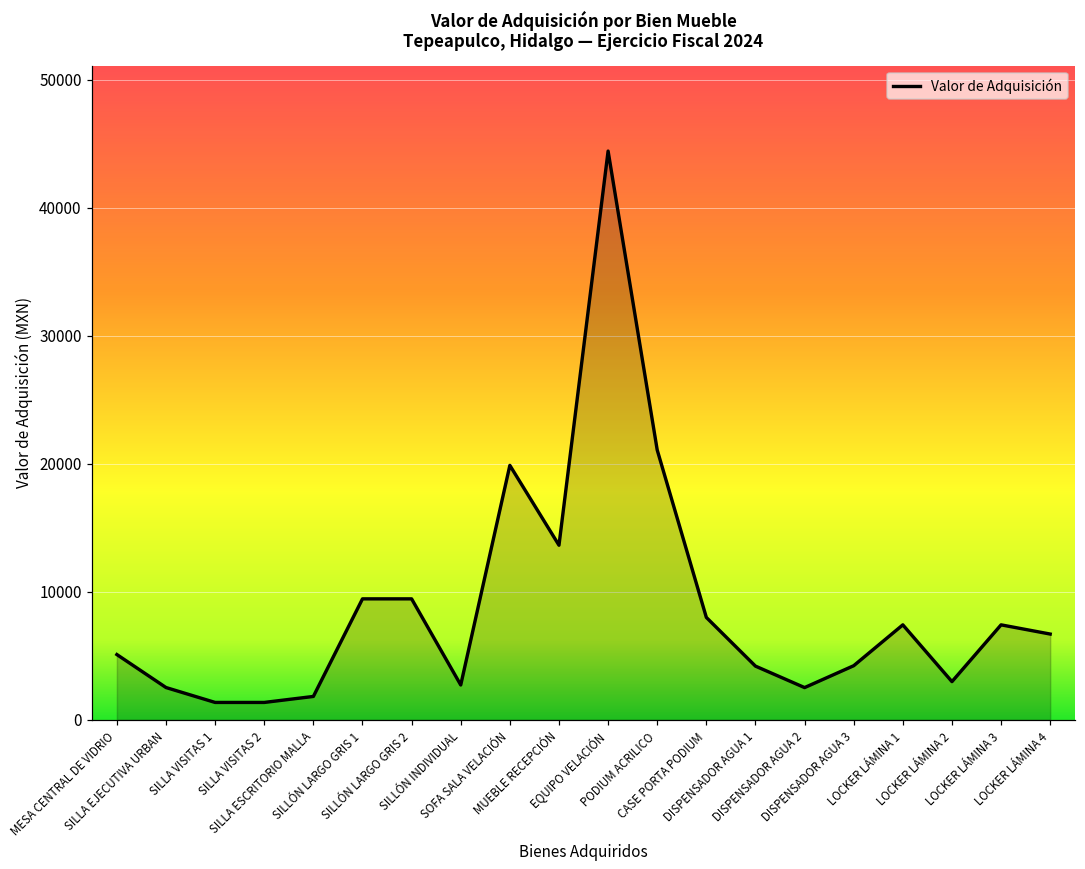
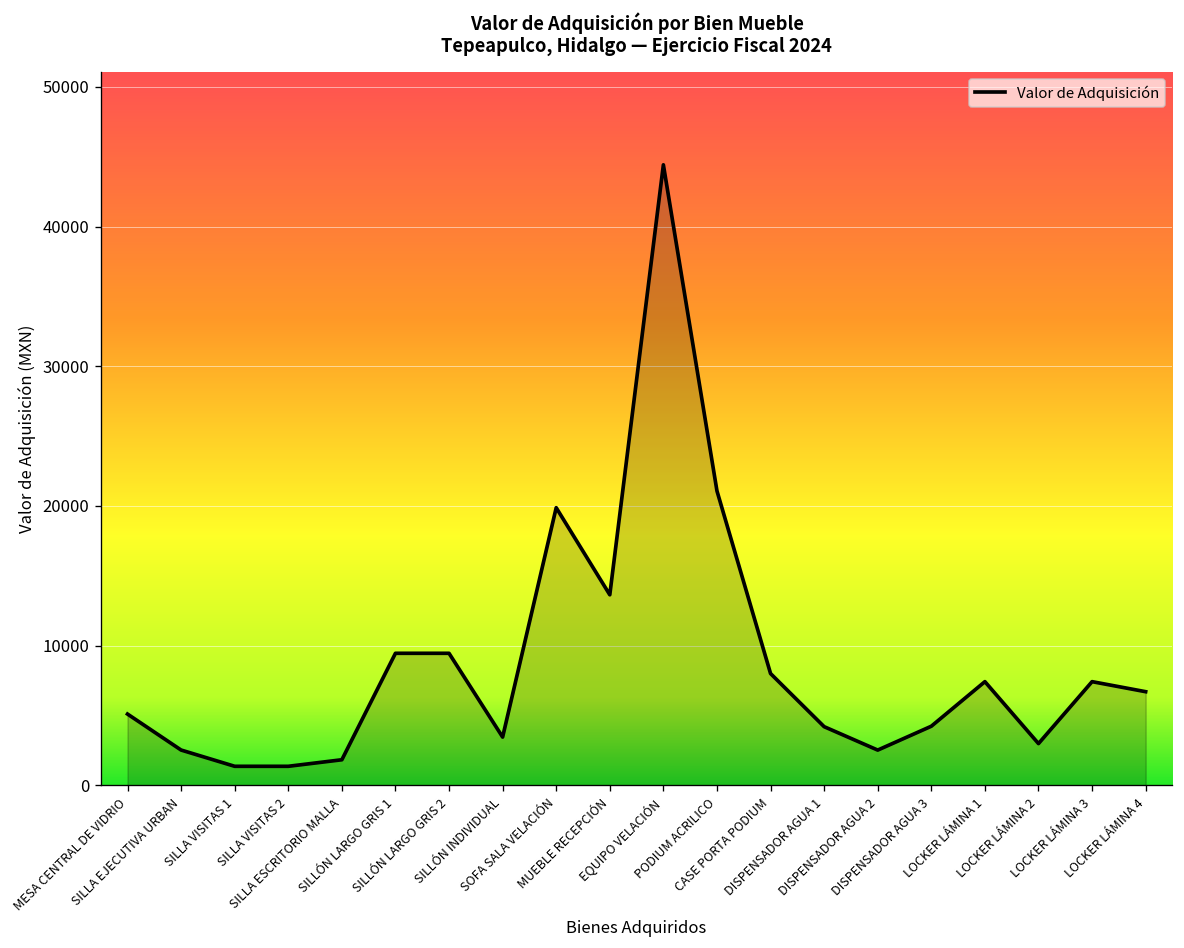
  {
    "MESA CENTRAL DE VIDRIO": 5100,
    "SILLA EJECUTIVA URBAN": 2500,
    "SILLA VISITAS 1": 1400,
    "SILLA VISITAS 2": 1400,
    "SILLA ESCRITORIO MALLA": 1800,
    "SILLÓN LARGO GRIS 1": 9500,
    "SILLÓN LARGO GRIS 2": 9500,
-   "SILLÓN INDIVIDUAL": 2700,
+   "SILLÓN INDIVIDUAL": 3500,
    "SOFA SALA VELACIÓN": 19900,
    "MUEBLE RECEPCIÓN": 13600,
    "EQUIPO VELACIÓN": 44400,
    "PODIUM ACRILICO": 21100,
    "CASE PORTA PODIUM": 8000,
    "DISPENSADOR AGUA 1": 4200,
    "DISPENSADOR AGUA 2": 2500,
    "DISPENSADOR AGUA 3": 4200,
    "LOCKER LÁMINA 1": 7400,
    "LOCKER LÁMINA 2": 3000,
    "LOCKER LÁMINA 3": 7400,
    "LOCKER LÁMINA 4": 6700
  }
